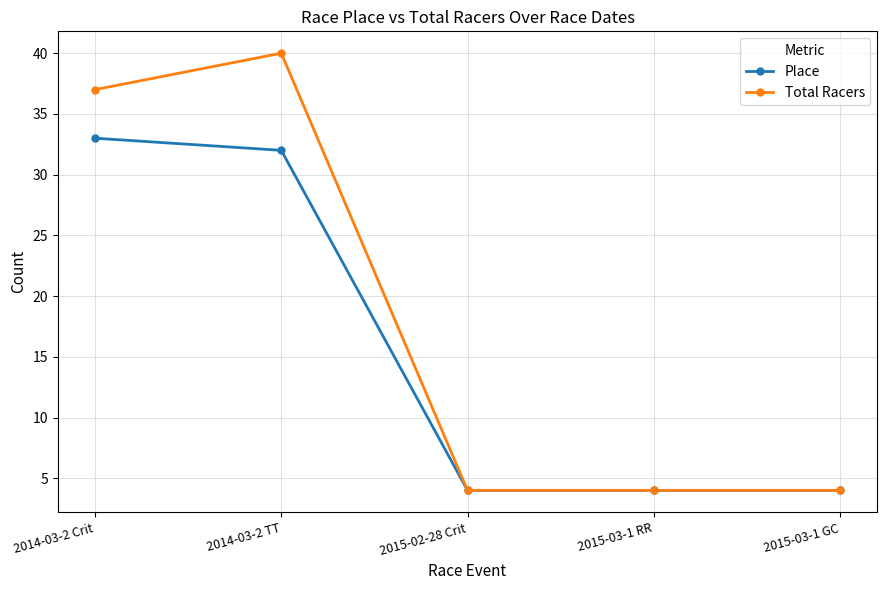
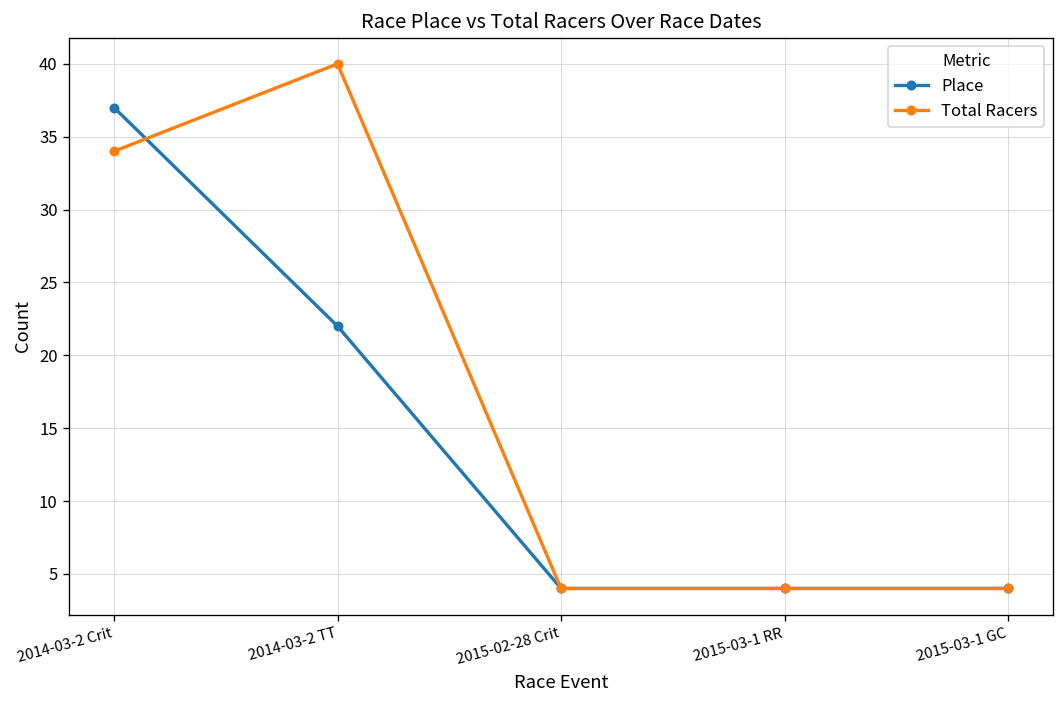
  {
    "Place": {
-     "2014-03-2 Crit": 33,
-     "2014-03-2 TT": 32
+     "2014-03-2 Crit": 37,
+     "2014-03-2 TT": 22
    },
    "Total Racers": {
-     "2014-03-2 Crit": 37,
+     "2014-03-2 Crit": 34,
      "2014-03-2 TT": 40
    }
  }
